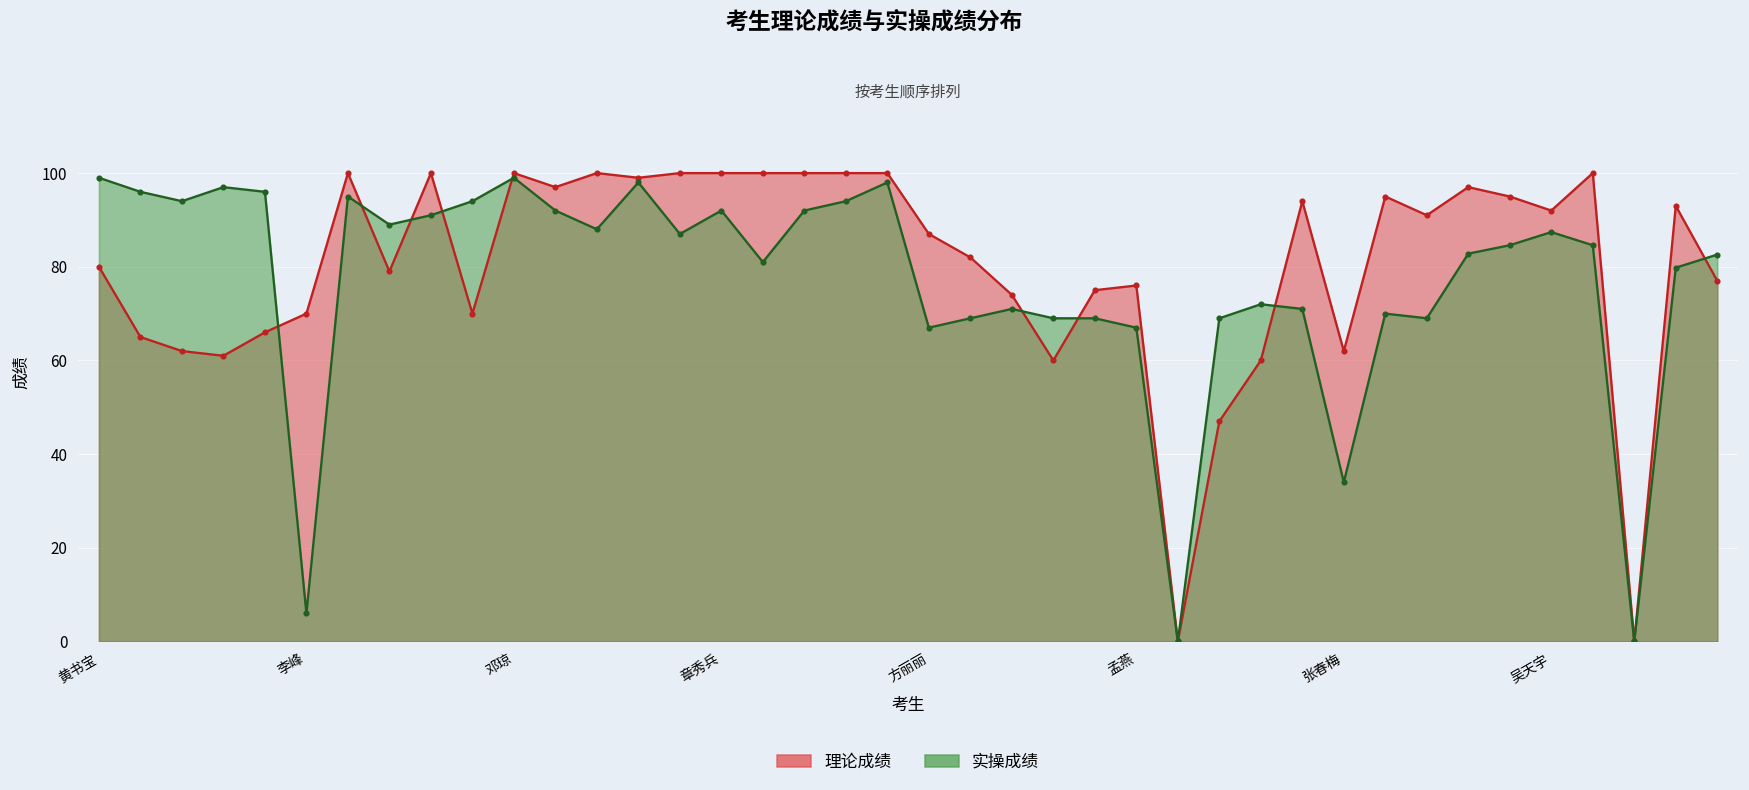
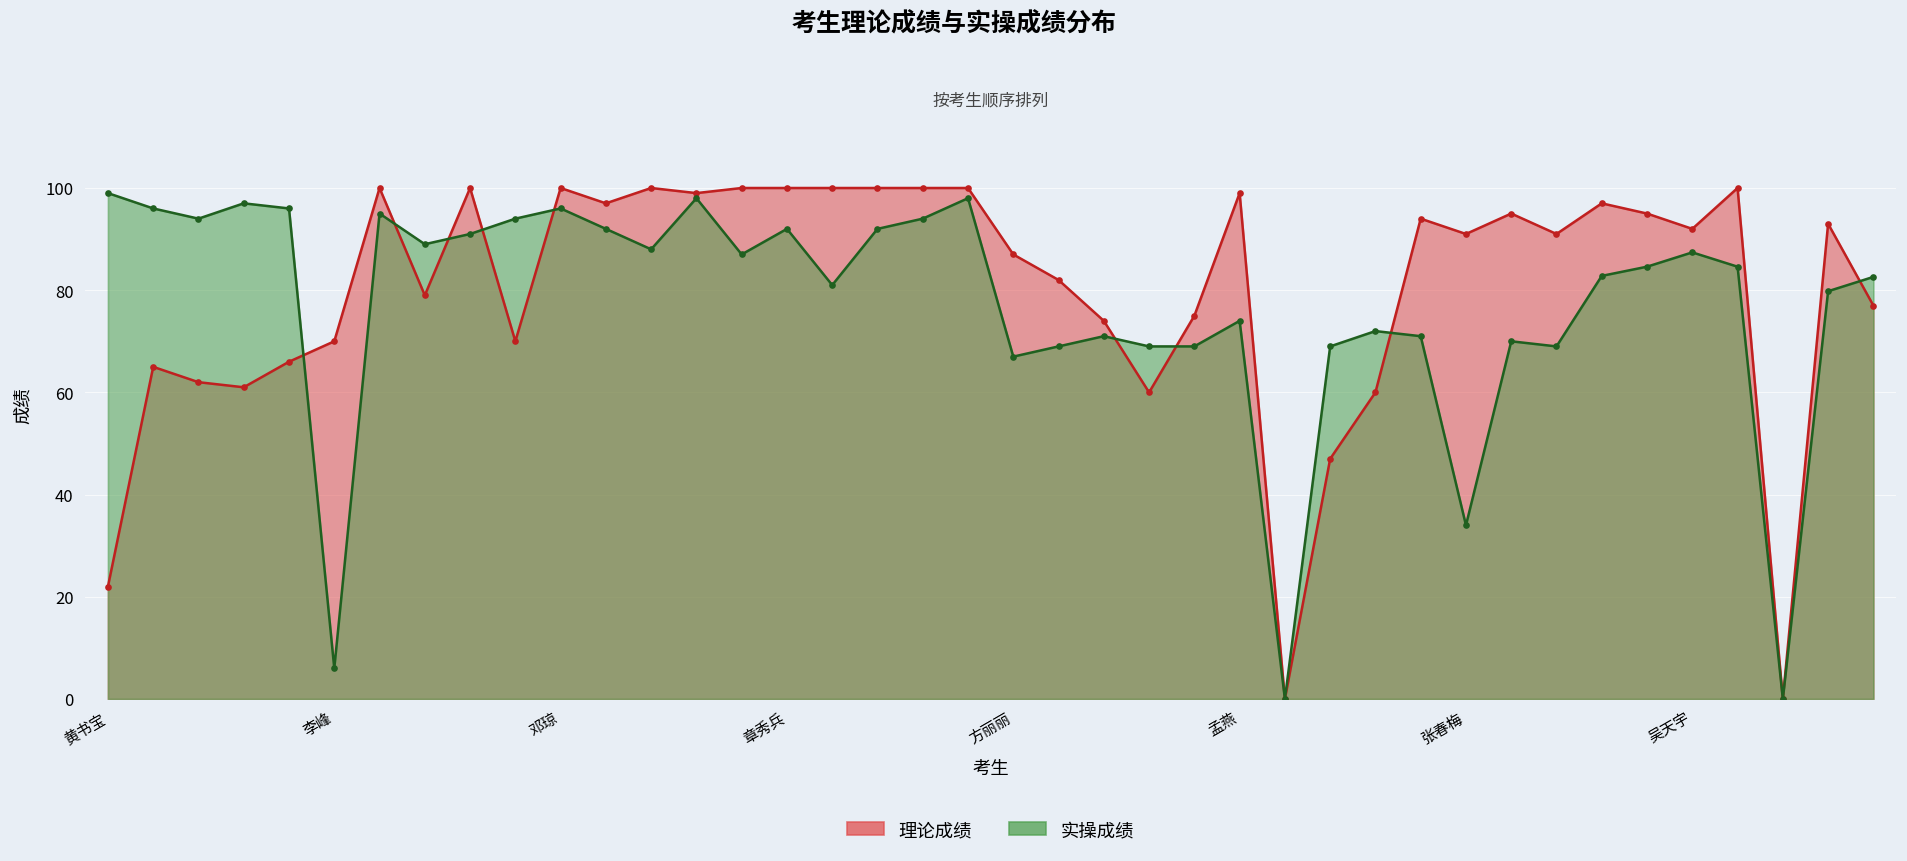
  {
    "理论成绩": {
-     "黄书宝": 80,
+     "黄书宝": 22,
      "李峰": 70,
      "邓琼": 100,
      "章秀兵": 100,
      "方丽丽": 87,
-     "孟燕": 76,
-     "张春梅": 62,
+     "孟燕": 99,
+     "张春梅": 91,
      "吴天宇": 92
    },
    "实操成绩": {
      "黄书宝": 99,
      "李峰": 6,
-     "邓琼": 99,
+     "邓琼": 96,
      "章秀兵": 92,
      "方丽丽": 67,
-     "孟燕": 67,
+     "孟燕": 74,
      "张春梅": 34,
      "吴天宇": 87
    }
  }
